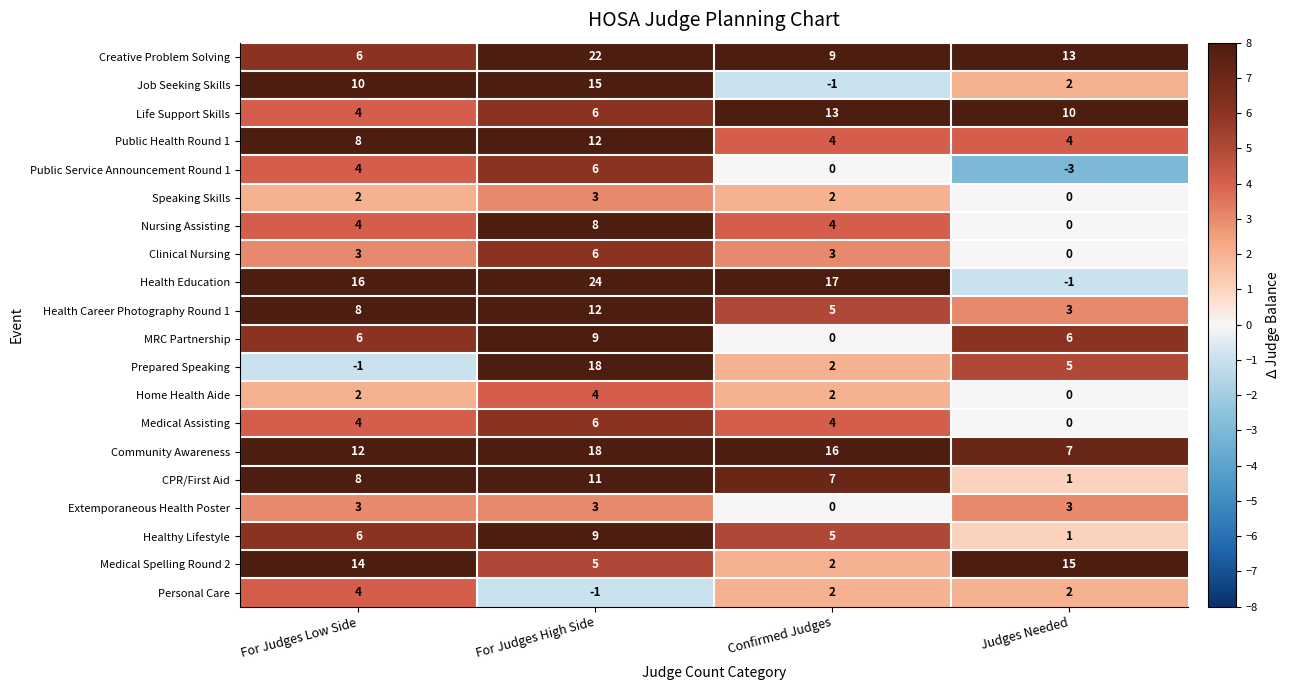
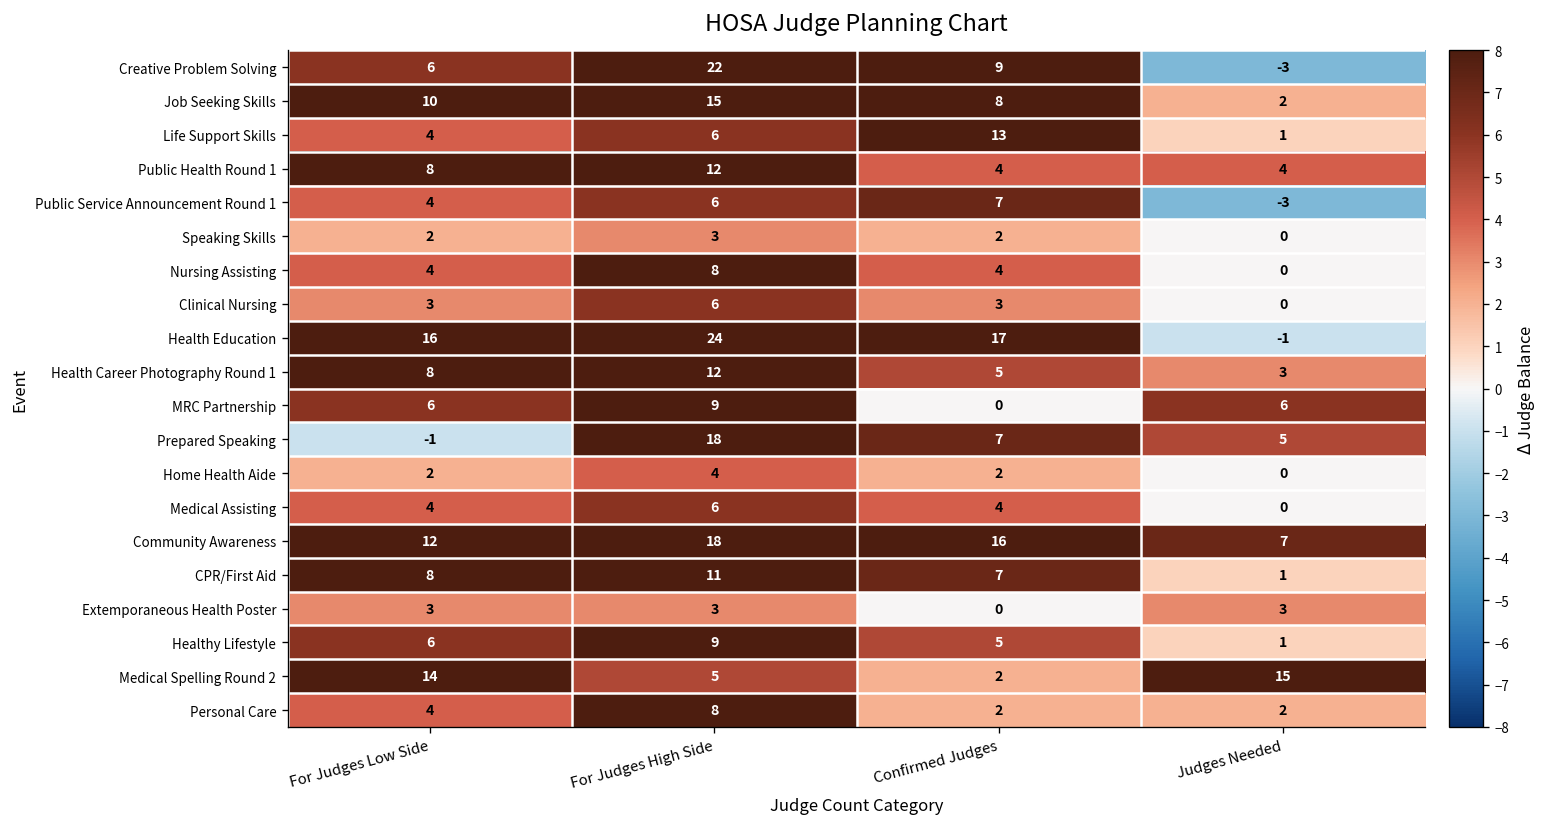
  {
    "Creative Problem Solving": {
      "For Judges Low Side": 6,
      "For Judges High Side": 22,
      "Confirmed Judges": 9,
-     "Judges Needed": 13
+     "Judges Needed": -3
    },
    "Job Seeking Skills": {
      "For Judges Low Side": 10,
      "For Judges High Side": 15,
-     "Confirmed Judges": -1,
+     "Confirmed Judges": 8,
      "Judges Needed": 2
    },
    "Life Support Skills": {
      "For Judges Low Side": 4,
      "For Judges High Side": 6,
      "Confirmed Judges": 13,
-     "Judges Needed": 10
+     "Judges Needed": 1
    },
    "Public Health Round 1": {
      "For Judges Low Side": 8,
      "For Judges High Side": 12,
      "Confirmed Judges": 4,
      "Judges Needed": 4
    },
    "Public Service Announcement Round 1": {
      "For Judges Low Side": 4,
      "For Judges High Side": 6,
-     "Confirmed Judges": 0,
+     "Confirmed Judges": 7,
      "Judges Needed": -3
    },
    "Speaking Skills": {
      "For Judges Low Side": 2,
      "For Judges High Side": 3,
      "Confirmed Judges": 2,
      "Judges Needed": 0
    },
    "Nursing Assisting": {
      "For Judges Low Side": 4,
      "For Judges High Side": 8,
      "Confirmed Judges": 4,
      "Judges Needed": 0
    },
    "Clinical Nursing": {
      "For Judges Low Side": 3,
      "For Judges High Side": 6,
      "Confirmed Judges": 3,
      "Judges Needed": 0
    },
    "Health Education": {
      "For Judges Low Side": 16,
      "For Judges High Side": 24,
      "Confirmed Judges": 17,
      "Judges Needed": -1
    },
    "Health Career Photography Round 1": {
      "For Judges Low Side": 8,
      "For Judges High Side": 12,
      "Confirmed Judges": 5,
      "Judges Needed": 3
    },
    "MRC Partnership": {
      "For Judges Low Side": 6,
      "For Judges High Side": 9,
      "Confirmed Judges": 0,
      "Judges Needed": 6
    },
    "Prepared Speaking": {
      "For Judges Low Side": -1,
      "For Judges High Side": 18,
-     "Confirmed Judges": 2,
+     "Confirmed Judges": 7,
      "Judges Needed": 5
    },
    "Home Health Aide": {
      "For Judges Low Side": 2,
      "For Judges High Side": 4,
      "Confirmed Judges": 2,
      "Judges Needed": 0
    },
    "Medical Assisting": {
      "For Judges Low Side": 4,
      "For Judges High Side": 6,
      "Confirmed Judges": 4,
      "Judges Needed": 0
    },
    "Community Awareness": {
      "For Judges Low Side": 12,
      "For Judges High Side": 18,
      "Confirmed Judges": 16,
      "Judges Needed": 7
    },
    "CPR/First Aid": {
      "For Judges Low Side": 8,
      "For Judges High Side": 11,
      "Confirmed Judges": 7,
      "Judges Needed": 1
    },
    "Extemporaneous Health Poster": {
      "For Judges Low Side": 3,
      "For Judges High Side": 3,
      "Confirmed Judges": 0,
      "Judges Needed": 3
    },
    "Healthy Lifestyle": {
      "For Judges Low Side": 6,
      "For Judges High Side": 9,
      "Confirmed Judges": 5,
      "Judges Needed": 1
    },
    "Medical Spelling Round 2": {
      "For Judges Low Side": 14,
      "For Judges High Side": 5,
      "Confirmed Judges": 2,
      "Judges Needed": 15
    },
    "Personal Care": {
      "For Judges Low Side": 4,
-     "For Judges High Side": -1,
+     "For Judges High Side": 8,
      "Confirmed Judges": 2,
      "Judges Needed": 2
    }
  }
